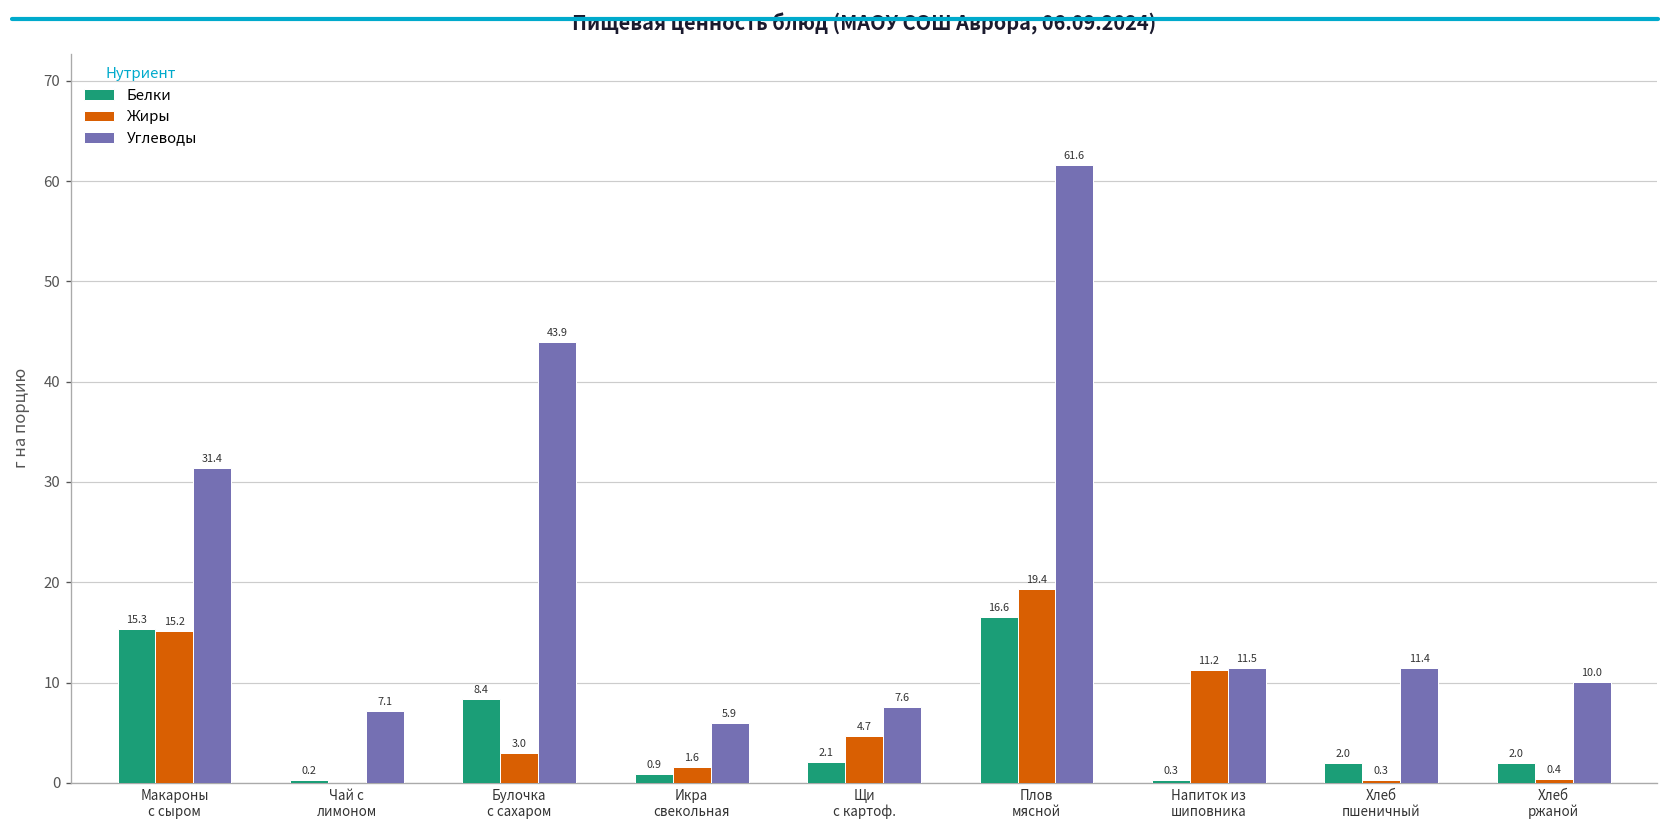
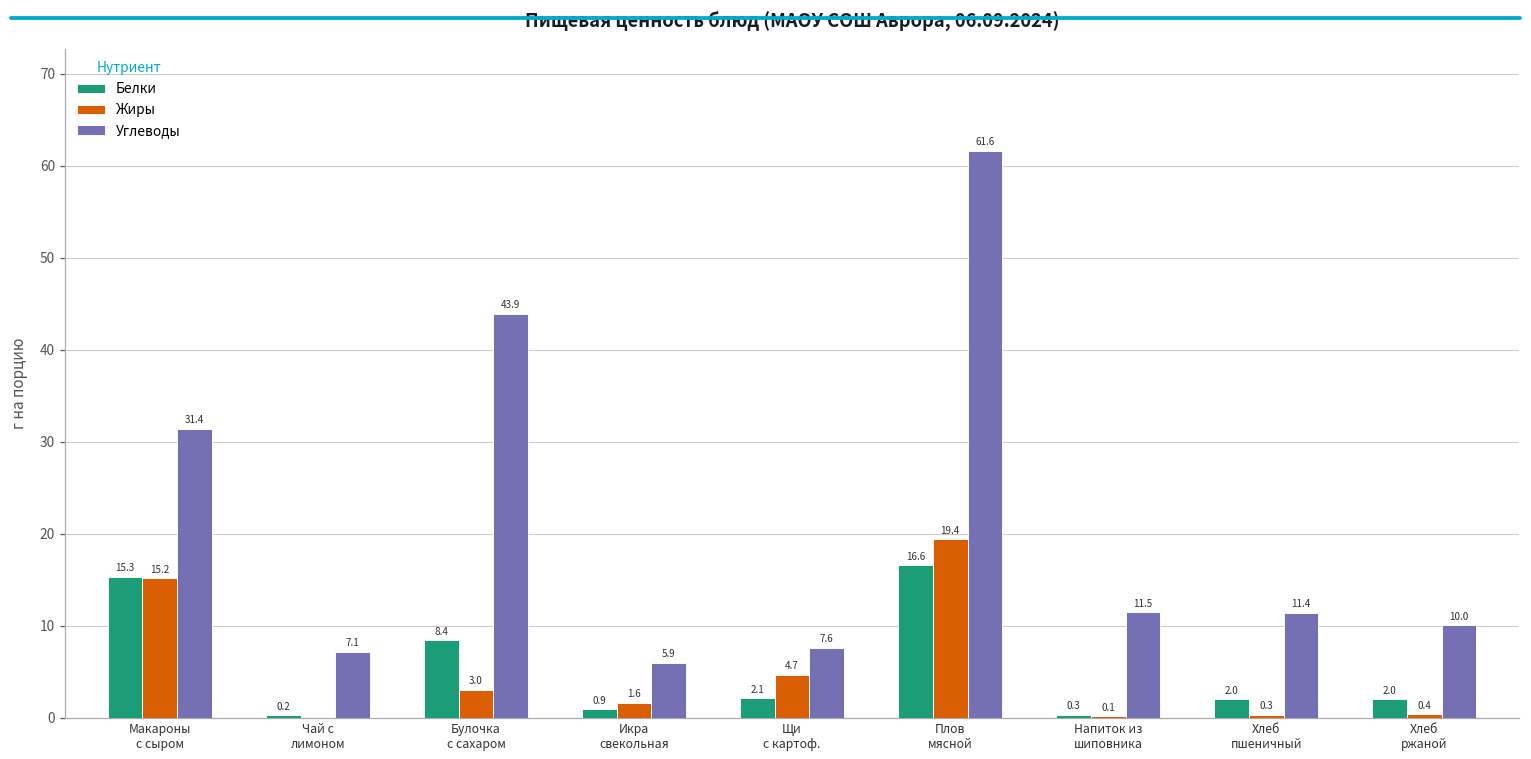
  {
    "Белки": {
      "Макароны с сыром": 15.3,
      "Чай с лимоном": 0.2,
      "Булочка с сахаром": 8.4,
      "Икра свекольная": 0.9,
      "Щи с картоф.": 2.1,
      "Плов мясной": 16.6,
      "Напиток из шиповника": 0.3,
      "Хлеб пшеничный": 2.0,
      "Хлеб ржаной": 2.0
    },
    "Жиры": {
      "Макароны с сыром": 15.2,
      "Булочка с сахаром": 3.0,
      "Икра свекольная": 1.6,
      "Щи с картоф.": 4.7,
      "Плов мясной": 19.4,
-     "Напиток из шиповника": 11.2,
+     "Напиток из шиповника": 0.1,
      "Хлеб пшеничный": 0.3,
      "Хлеб ржаной": 0.4
    },
    "Углеводы": {
      "Макароны с сыром": 31.4,
      "Чай с лимоном": 7.1,
      "Булочка с сахаром": 43.9,
      "Икра свекольная": 5.9,
      "Щи с картоф.": 7.6,
      "Плов мясной": 61.6,
      "Напиток из шиповника": 11.5,
      "Хлеб пшеничный": 11.4,
      "Хлеб ржаной": 10.0
    }
  }
